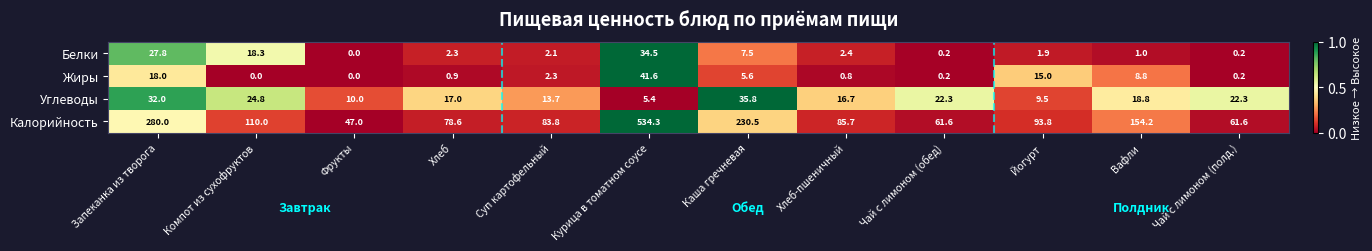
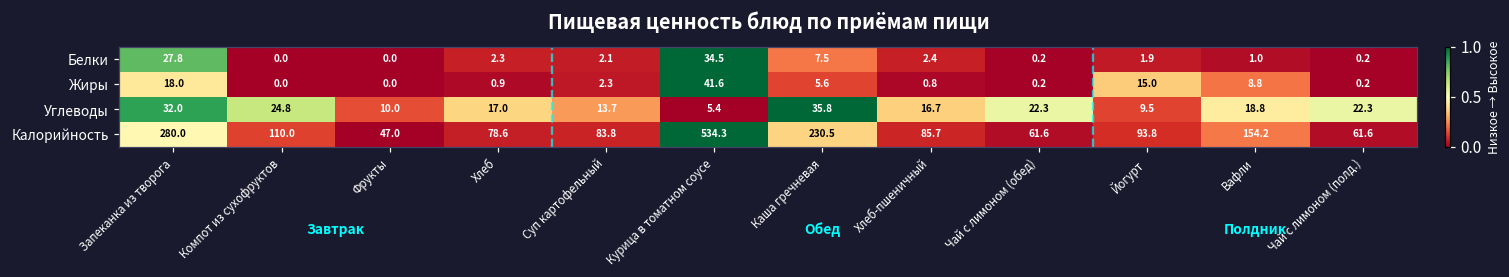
  {
    "Белки": {
      "Запеканка из творога": 27.8,
-     "Компот из сухофруктов": 18.3,
+     "Компот из сухофруктов": 0.0,
      "Фрукты": 0.0,
      "Хлеб": 2.3,
      "Суп картофельный": 2.1,
      "Курица в томатном соусе": 34.5,
      "Каша гречневая": 7.5,
      "Хлеб-пшеничный": 2.4,
      "Чай с лимоном (обед)": 0.2,
      "Йогурт": 1.9,
      "Вафли": 1.0,
      "Чай с лимоном (полд.)": 0.2
    },
    "Жиры": {
      "Запеканка из творога": 18.0,
      "Компот из сухофруктов": 0.0,
      "Фрукты": 0.0,
      "Хлеб": 0.9,
      "Суп картофельный": 2.3,
      "Курица в томатном соусе": 41.6,
      "Каша гречневая": 5.6,
      "Хлеб-пшеничный": 0.8,
      "Чай с лимоном (обед)": 0.2,
      "Йогурт": 15.0,
      "Вафли": 8.8,
      "Чай с лимоном (полд.)": 0.2
    },
    "Углеводы": {
      "Запеканка из творога": 32.0,
      "Компот из сухофруктов": 24.8,
      "Фрукты": 10.0,
      "Хлеб": 17.0,
      "Суп картофельный": 13.7,
      "Курица в томатном соусе": 5.4,
      "Каша гречневая": 35.8,
      "Хлеб-пшеничный": 16.7,
      "Чай с лимоном (обед)": 22.3,
      "Йогурт": 9.5,
      "Вафли": 18.8,
      "Чай с лимоном (полд.)": 22.3
    },
    "Калорийность": {
      "Запеканка из творога": 280.0,
      "Компот из сухофруктов": 110.0,
      "Фрукты": 47.0,
      "Хлеб": 78.6,
      "Суп картофельный": 83.8,
      "Курица в томатном соусе": 534.3,
      "Каша гречневая": 230.5,
      "Хлеб-пшеничный": 85.7,
      "Чай с лимоном (обед)": 61.6,
      "Йогурт": 93.8,
      "Вафли": 154.2,
      "Чай с лимоном (полд.)": 61.6
    }
  }
